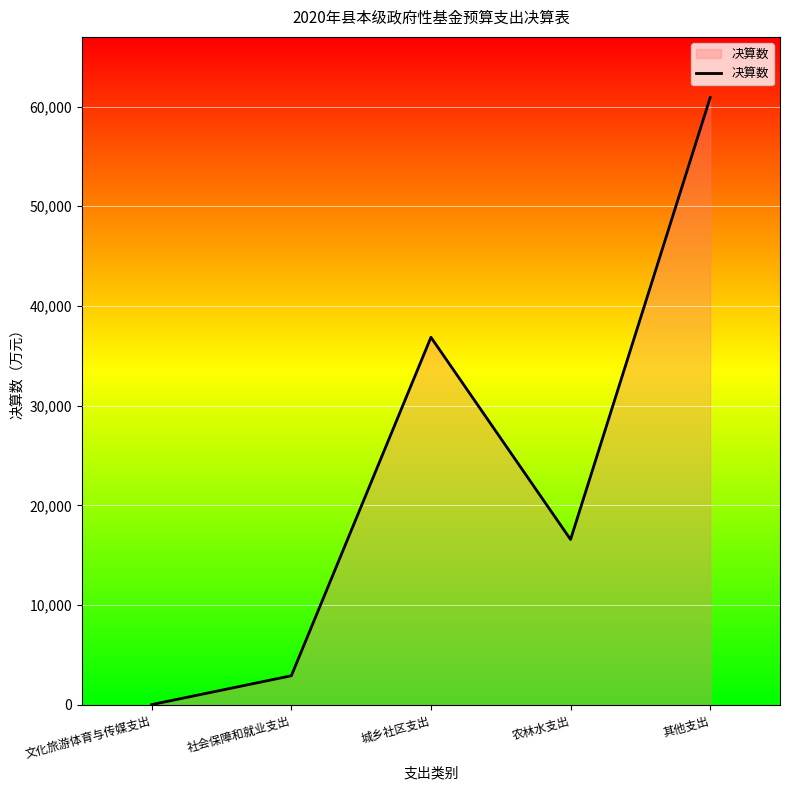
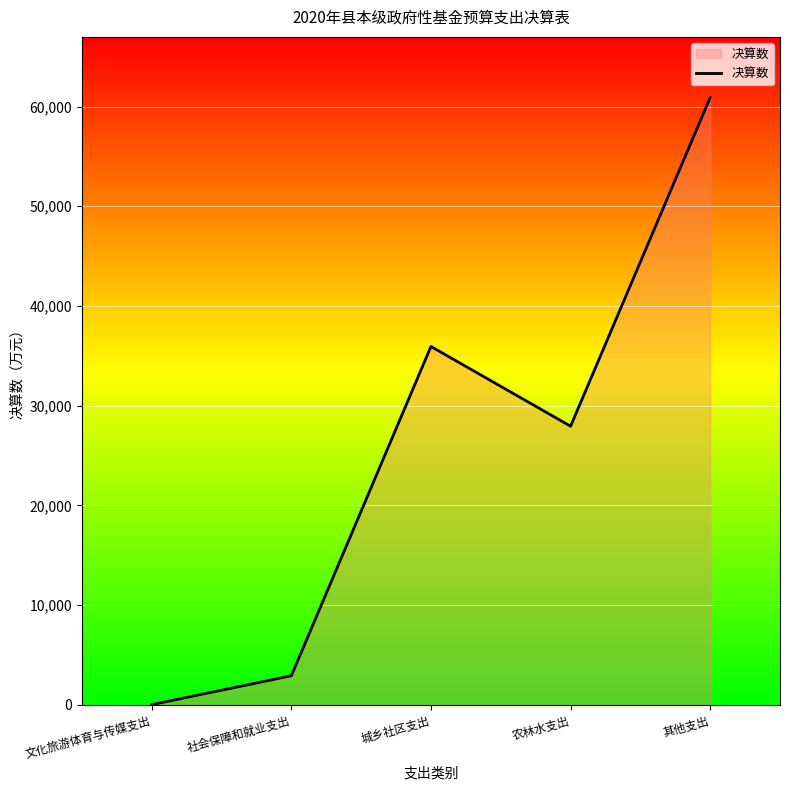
  {
    "文化旅游体育与传媒支出": "0",
    "社会保障和就业支出": "3,000",
-   "城乡社区支出": "37,000",
-   "农林水支出": "17,000",
+   "城乡社区支出": "36,000",
+   "农林水支出": "28,000",
    "其他支出": "61,000"
  }
